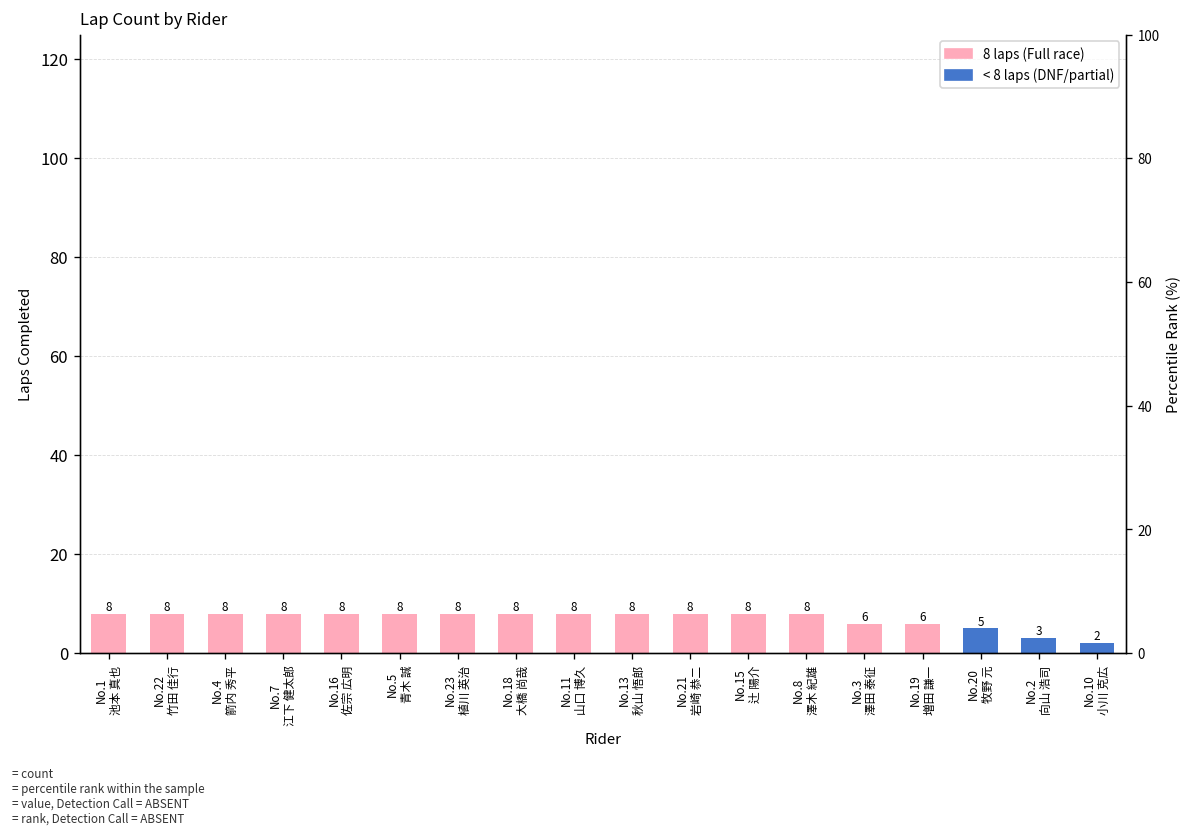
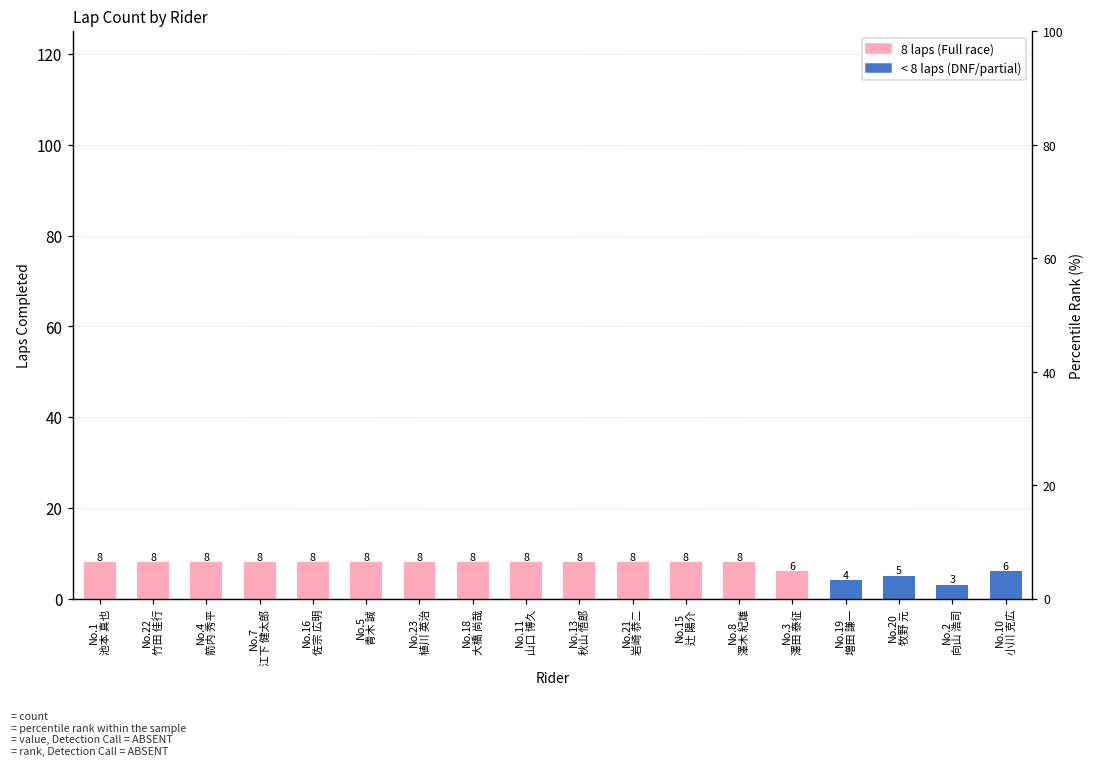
  {
    "No.1 池本 真也": 8,
    "No.22 竹田 佳行": 8,
    "No.4 箭内 秀平": 8,
    "No.7 江下 健太郎": 8,
    "No.16 佐宗 広明": 8,
    "No.5 青木 誠": 8,
    "No.23 植川 英治": 8,
    "No.18 大橋 尚哉": 8,
    "No.11 山口 博久": 8,
    "No.13 秋山 悟郎": 8,
    "No.21 岩崎 恭二": 8,
    "No.15 辻 陽介": 8,
    "No.8 澤木 紀雄": 8,
    "No.3 澤田 泰征": 6,
-   "No.19 増田 謙一": 6,
+   "No.19 増田 謙一": 4,
    "No.20 牧野 元": 5,
    "No.2 向山 浩司": 3,
-   "No.10 小川 克広": 2
+   "No.10 小川 克広": 6
  }
